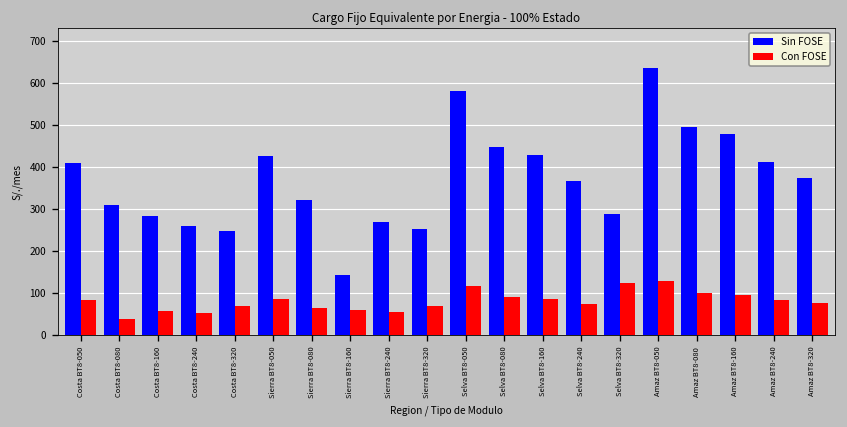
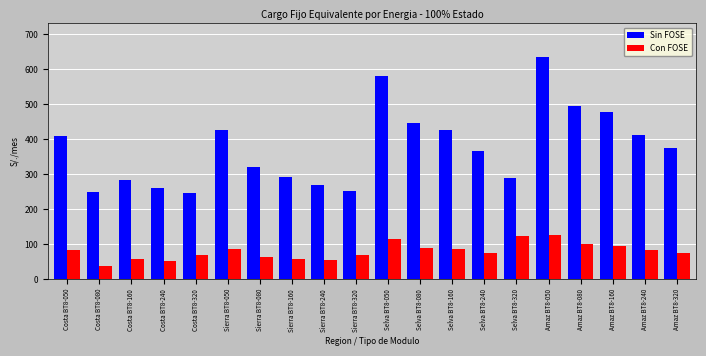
  {
    "Sin FOSE": {
      "Costa BT8-050": 410,
-     "Costa BT8-080": 310,
+     "Costa BT8-080": 250,
      "Costa BT8-160": 280,
      "Costa BT8-240": 260,
      "Costa BT8-320": 250,
      "Sierra BT8-050": 420,
      "Sierra BT8-080": 320,
-     "Sierra BT8-160": 140,
+     "Sierra BT8-160": 290,
      "Sierra BT8-240": 270,
      "Sierra BT8-320": 250,
      "Selva BT8-050": 580,
      "Selva BT8-080": 450,
      "Selva BT8-160": 430,
      "Selva BT8-240": 370,
      "Selva BT8-320": 290,
      "Amaz BT8-050": 630,
      "Amaz BT8-080": 490,
      "Amaz BT8-160": 480,
      "Amaz BT8-240": 410,
      "Amaz BT8-320": 370
    },
    "Con FOSE": {
      "Costa BT8-050": 80,
      "Costa BT8-080": 40,
      "Costa BT8-160": 60,
      "Costa BT8-240": 50,
      "Costa BT8-320": 70,
      "Sierra BT8-050": 80,
      "Sierra BT8-080": 60,
      "Sierra BT8-160": 60,
      "Sierra BT8-240": 50,
      "Sierra BT8-320": 70,
      "Selva BT8-050": 120,
      "Selva BT8-080": 90,
      "Selva BT8-160": 90,
      "Selva BT8-240": 70,
      "Selva BT8-320": 120,
      "Amaz BT8-050": 130,
      "Amaz BT8-080": 100,
      "Amaz BT8-160": 100,
      "Amaz BT8-240": 80,
      "Amaz BT8-320": 70
    }
  }
